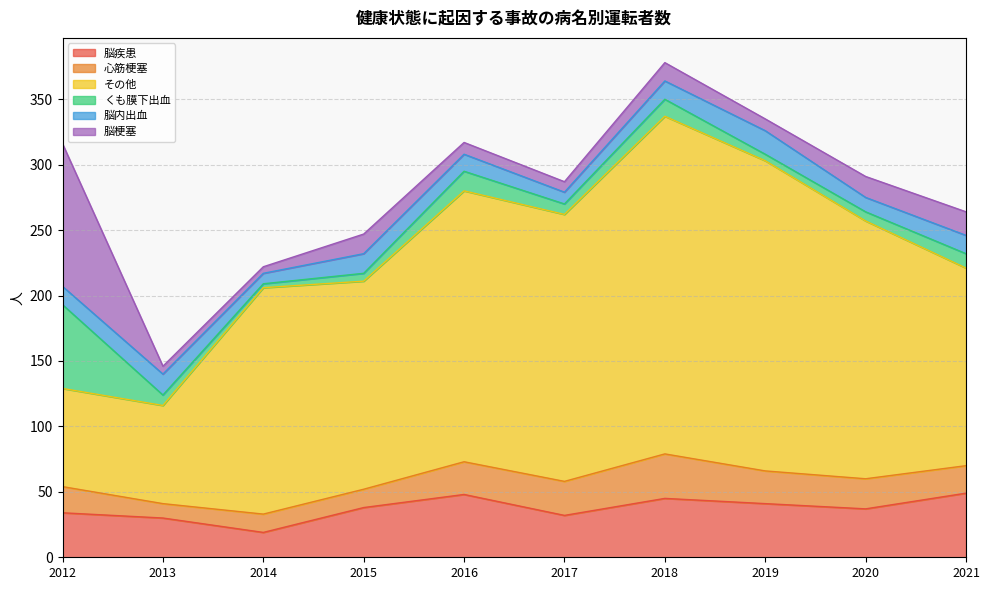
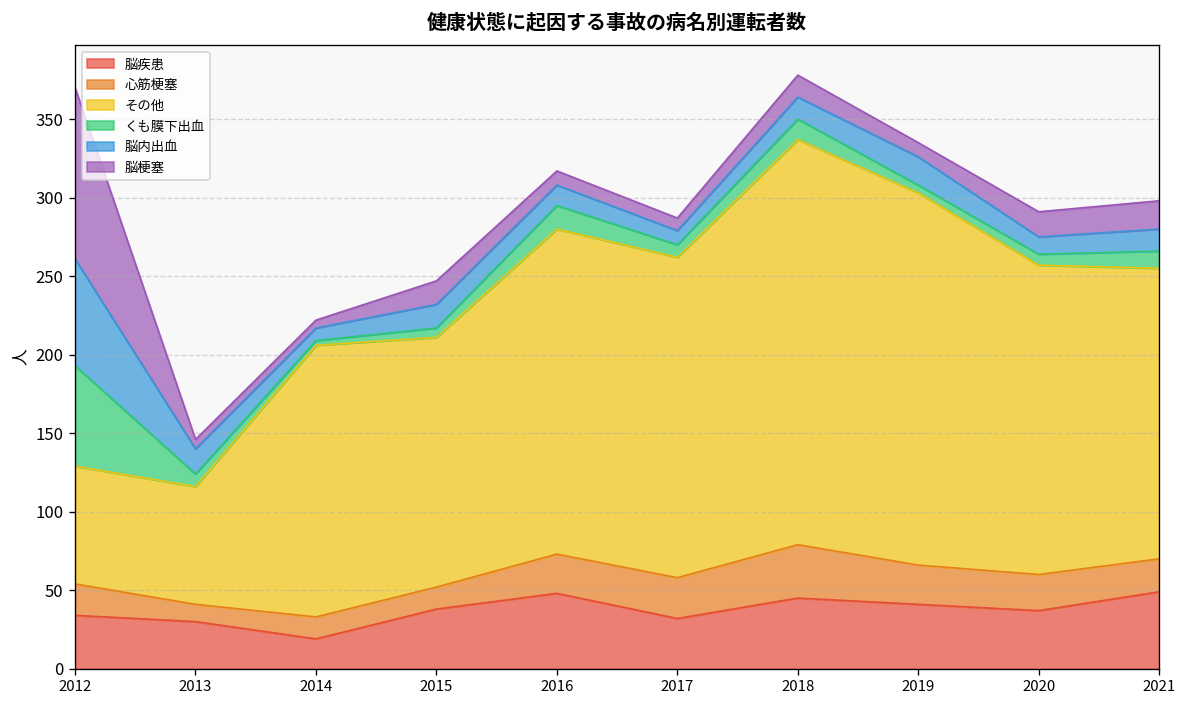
  {
    "その他": {
      "2012": 75,
      "2013": 75,
      "2014": 173,
      "2015": 159,
      "2016": 207,
      "2017": 204,
      "2018": 258,
      "2019": 237,
      "2020": 197,
-     "2021": 151
+     "2021": 185
    },
    "くも膜下出血": {
      "2012": 64,
      "2013": 8,
      "2014": 3,
      "2015": 6,
      "2016": 15,
      "2017": 8,
      "2018": 13,
      "2019": 5,
      "2020": 7,
      "2021": 11
    },
    "脳内出血": {
-     "2012": 14,
+     "2012": 68,
      "2013": 16,
      "2014": 8,
      "2015": 15,
      "2016": 13,
      "2017": 9,
      "2018": 14,
      "2019": 18,
      "2020": 11,
      "2021": 14
    },
    "脳梗塞": {
      "2012": 109,
      "2013": 6,
      "2014": 5,
      "2015": 15,
      "2016": 9,
      "2017": 8,
      "2018": 14,
      "2019": 9,
      "2020": 16,
      "2021": 18
    }
  }
